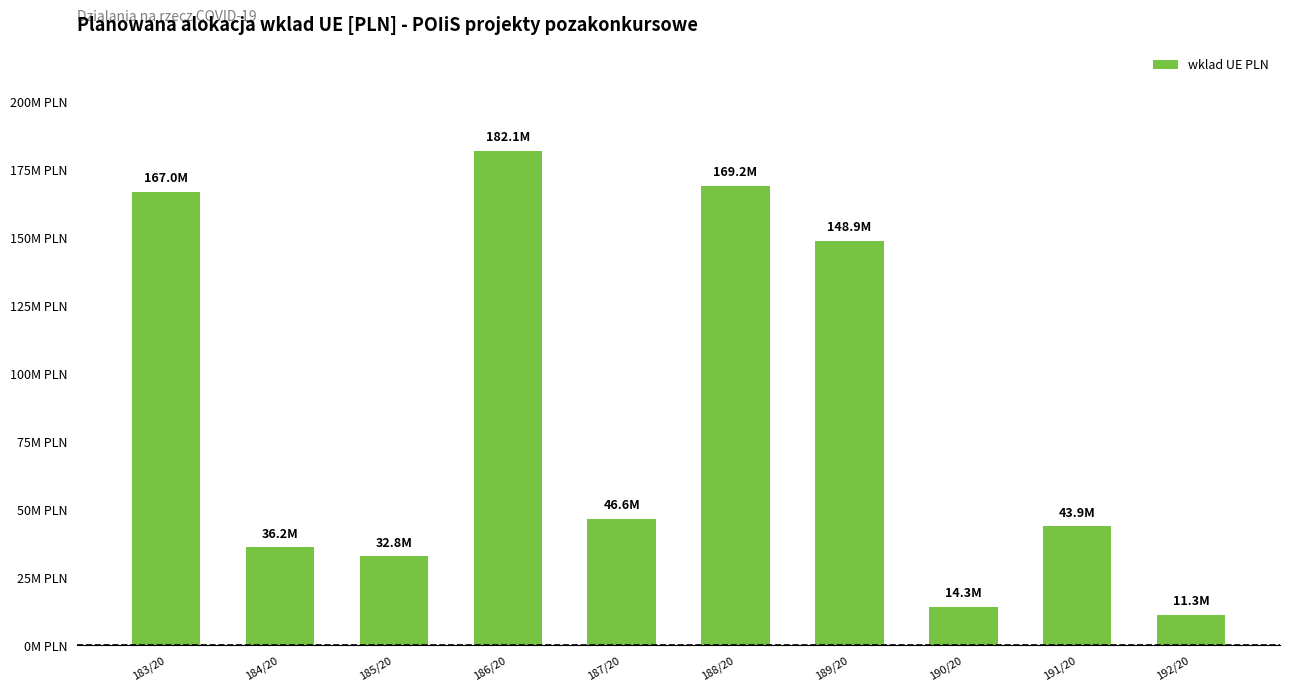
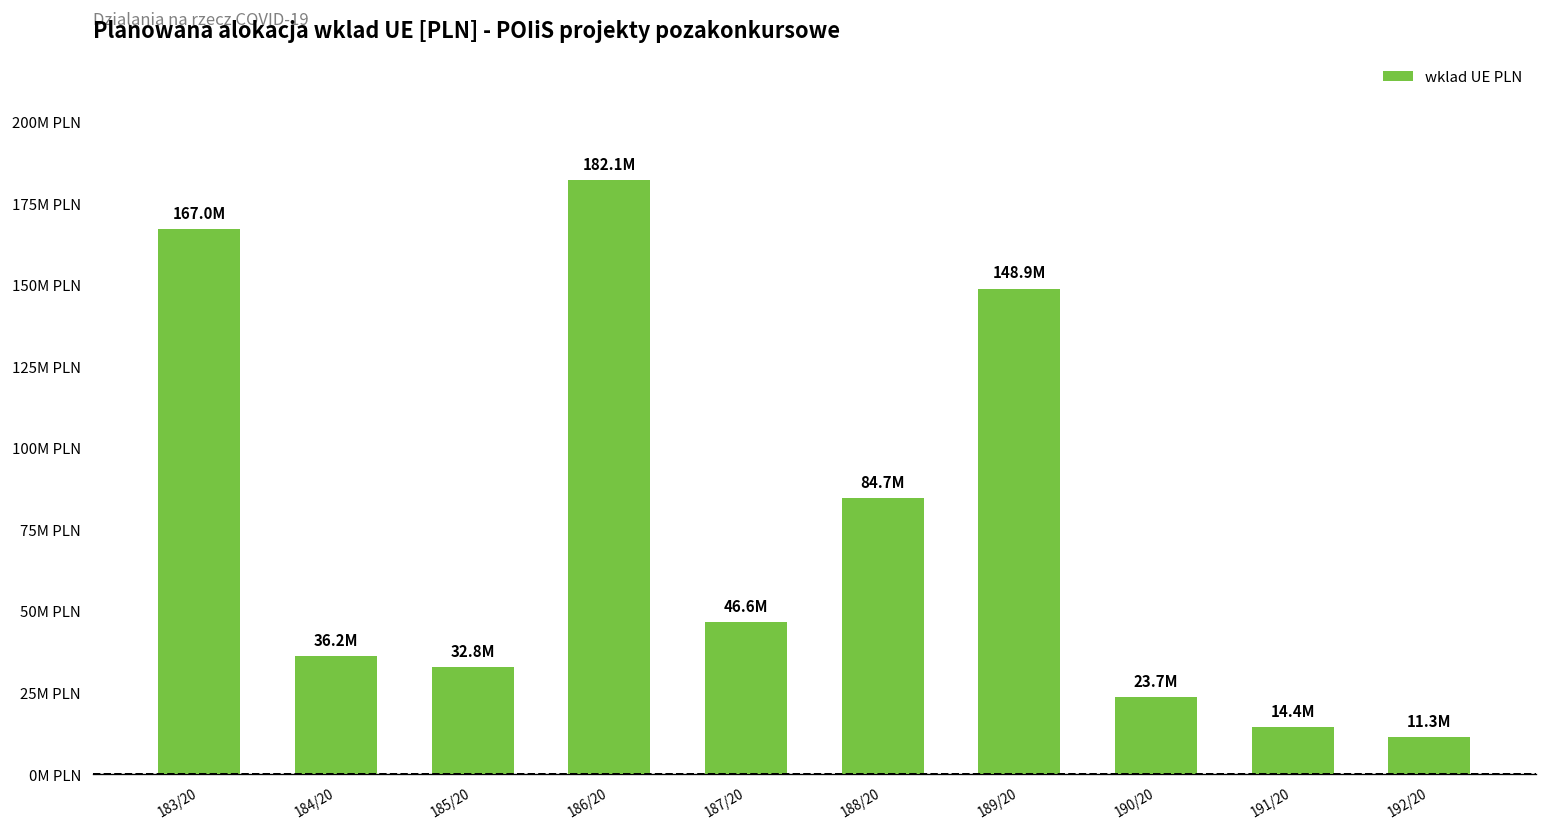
  {
    "183/20": "167.0M",
    "184/20": "36.2M",
    "185/20": "32.8M",
    "186/20": "182.1M",
    "187/20": "46.6M",
-   "188/20": "169.2M",
+   "188/20": "84.7M",
    "189/20": "148.9M",
-   "190/20": "14.3M",
-   "191/20": "43.9M",
+   "190/20": "23.7M",
+   "191/20": "14.4M",
    "192/20": "11.3M"
  }
